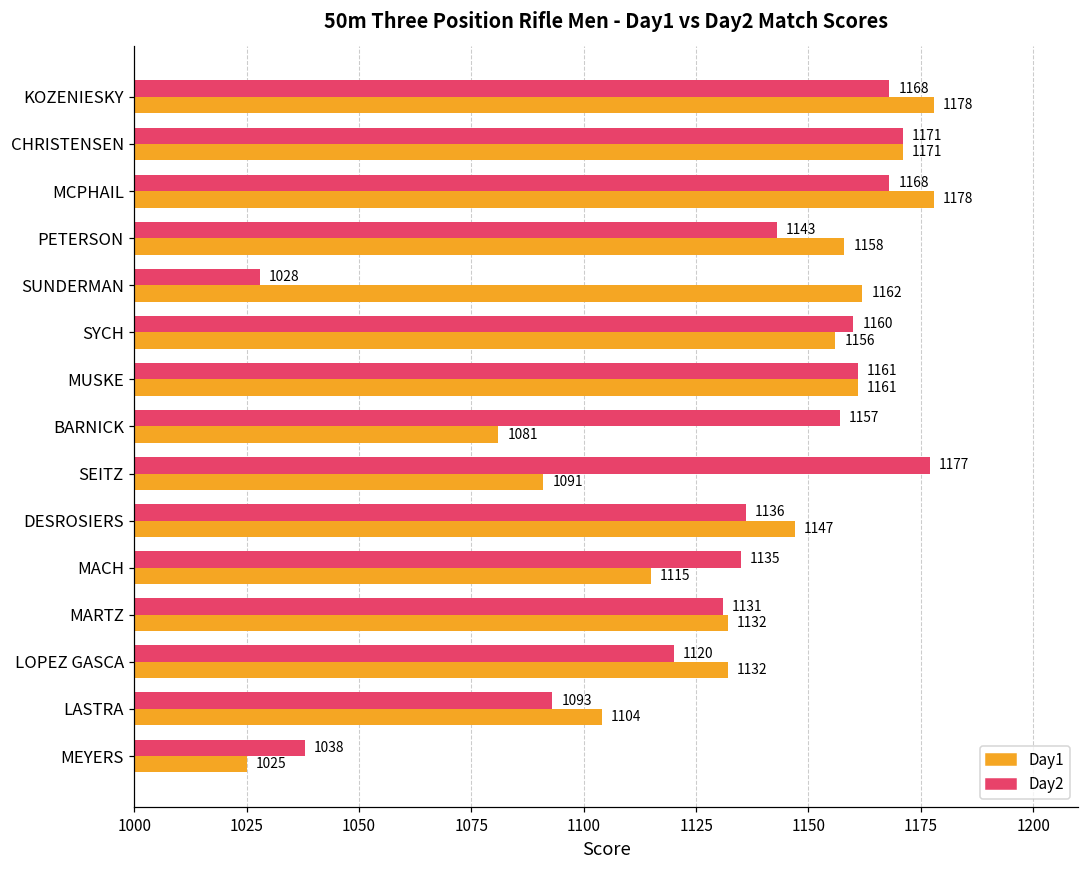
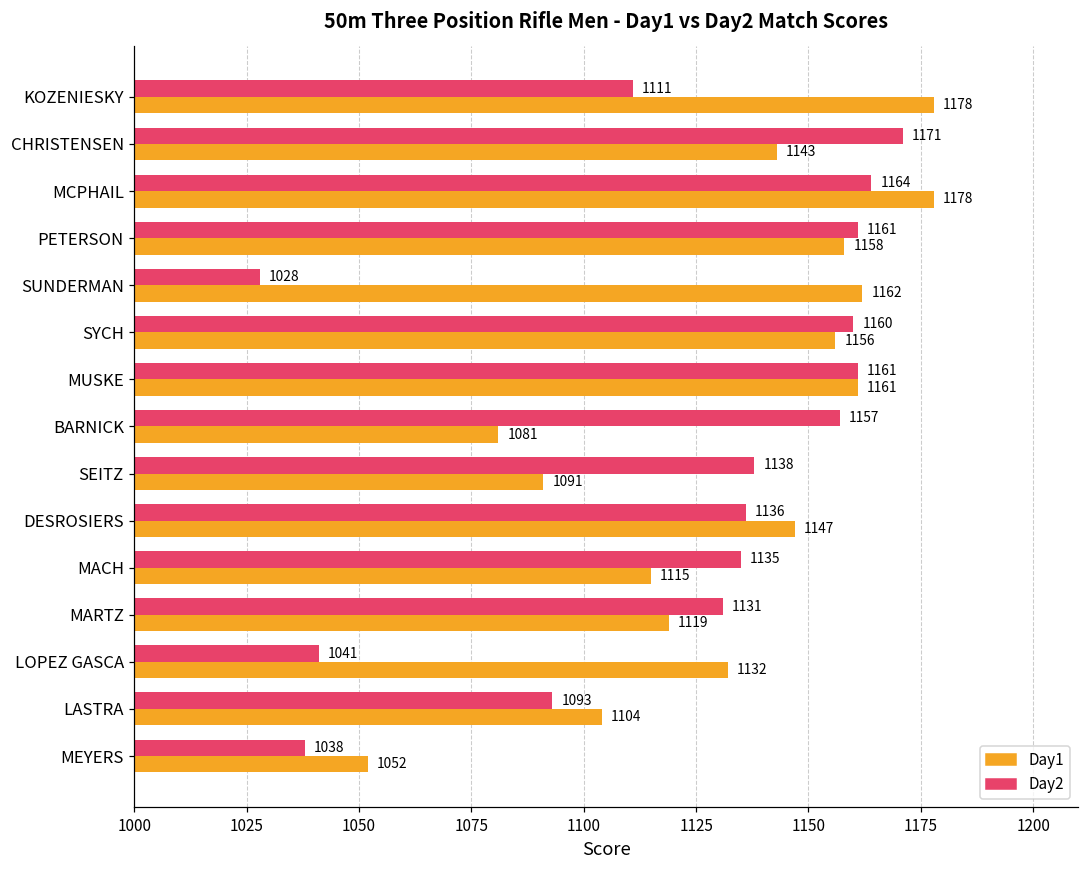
  {
    "Day1": {
      "KOZENIESKY": 1178,
-     "CHRISTENSEN": 1171,
+     "CHRISTENSEN": 1143,
      "MCPHAIL": 1178,
      "PETERSON": 1158,
      "SUNDERMAN": 1162,
      "SYCH": 1156,
      "MUSKE": 1161,
      "BARNICK": 1081,
      "SEITZ": 1091,
      "DESROSIERS": 1147,
      "MACH": 1115,
-     "MARTZ": 1132,
+     "MARTZ": 1119,
      "LOPEZ GASCA": 1132,
      "LASTRA": 1104,
-     "MEYERS": 1025
+     "MEYERS": 1052
    },
    "Day2": {
-     "KOZENIESKY": 1168,
+     "KOZENIESKY": 1111,
      "CHRISTENSEN": 1171,
-     "MCPHAIL": 1168,
-     "PETERSON": 1143,
+     "MCPHAIL": 1164,
+     "PETERSON": 1161,
      "SUNDERMAN": 1028,
      "SYCH": 1160,
      "MUSKE": 1161,
      "BARNICK": 1157,
-     "SEITZ": 1177,
+     "SEITZ": 1138,
      "DESROSIERS": 1136,
      "MACH": 1135,
      "MARTZ": 1131,
-     "LOPEZ GASCA": 1120,
+     "LOPEZ GASCA": 1041,
      "LASTRA": 1093,
      "MEYERS": 1038
    }
  }
